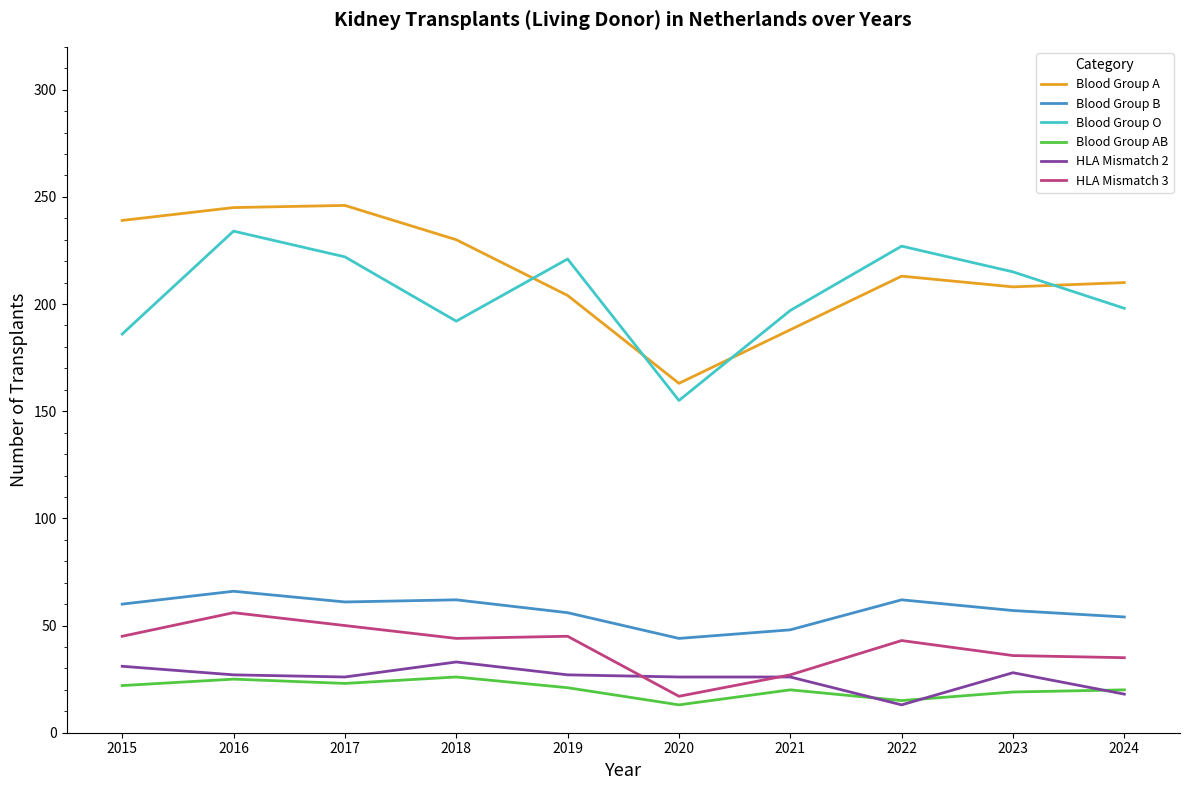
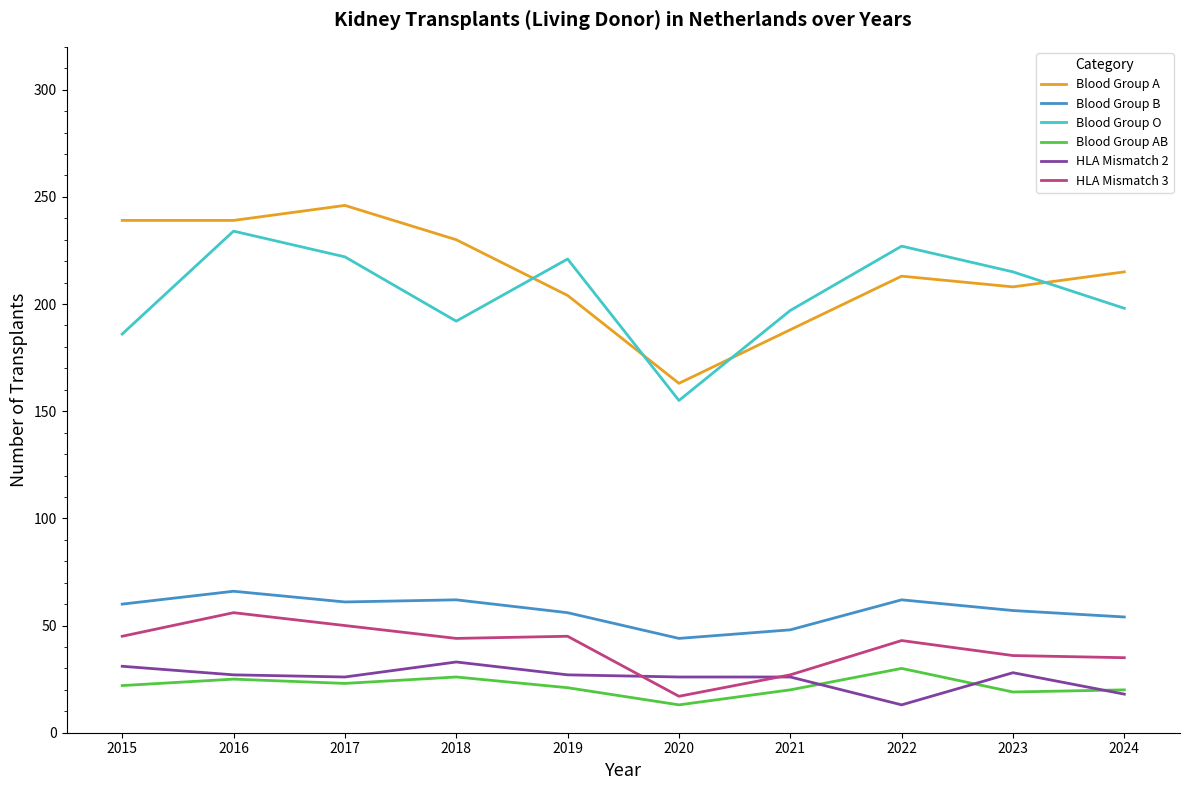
  {
    "Blood Group A": {
      "2015": 239,
-     "2016": 245,
+     "2016": 239,
      "2017": 246,
      "2018": 230,
      "2019": 204,
      "2020": 163,
      "2021": 188,
      "2022": 213,
      "2023": 208,
-     "2024": 210
+     "2024": 215
    },
    "Blood Group AB": {
      "2015": 22,
      "2016": 25,
      "2017": 23,
      "2018": 26,
      "2019": 21,
      "2020": 13,
      "2021": 20,
-     "2022": 15,
+     "2022": 30,
      "2023": 19,
      "2024": 20
    },
    "HLA Mismatch 2": {
      "2015": 31,
      "2016": 27,
      "2017": 26,
      "2018": 33,
      "2019": 27,
      "2020": 26,
      "2022": 13,
      "2023": 28,
      "2024": 18
    },
    "HLA Mismatch 3": {
      "2015": 45,
      "2016": 56,
      "2017": 50,
      "2018": 44,
      "2019": 45,
      "2020": 17,
      "2022": 43,
      "2023": 36,
      "2024": 35
    }
  }
